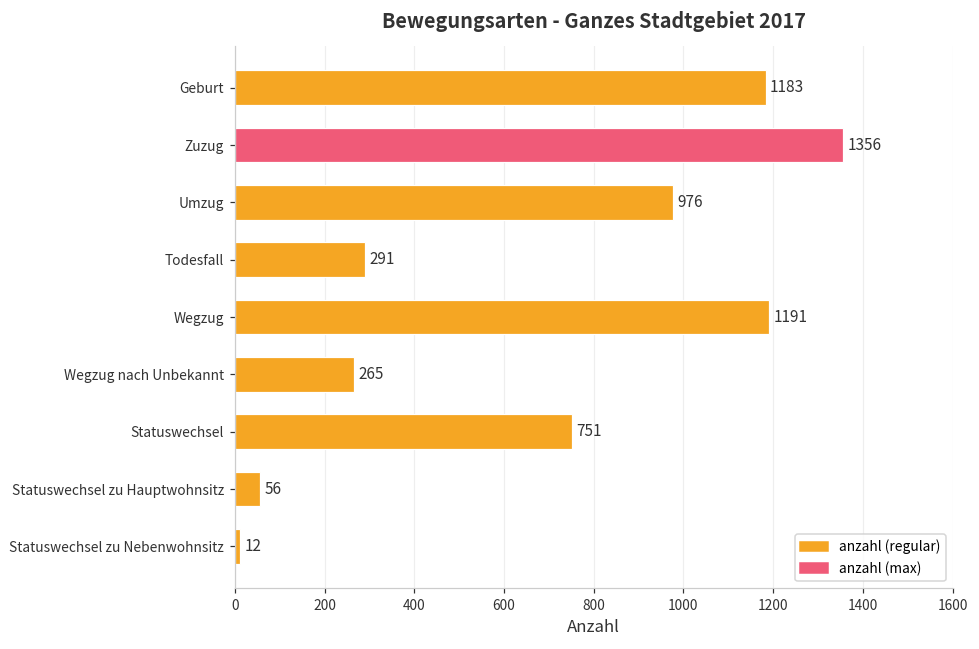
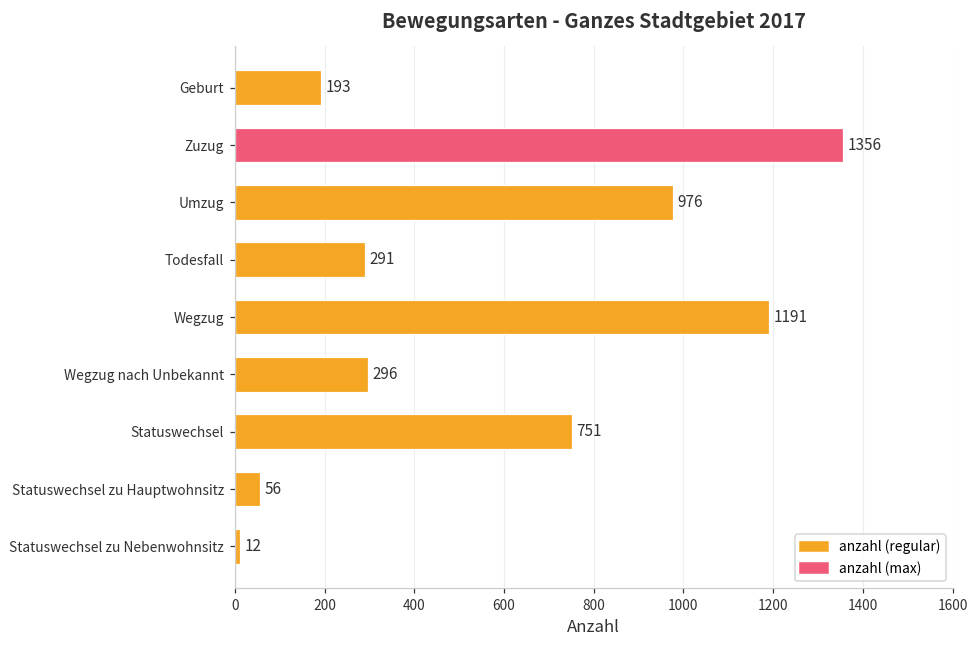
  {
-   "Geburt": 1183,
+   "Geburt": 193,
    "Zuzug": 1356,
    "Umzug": 976,
    "Todesfall": 291,
    "Wegzug": 1191,
-   "Wegzug nach Unbekannt": 265,
+   "Wegzug nach Unbekannt": 296,
    "Statuswechsel": 751,
    "Statuswechsel zu Hauptwohnsitz": 56,
    "Statuswechsel zu Nebenwohnsitz": 12
  }
